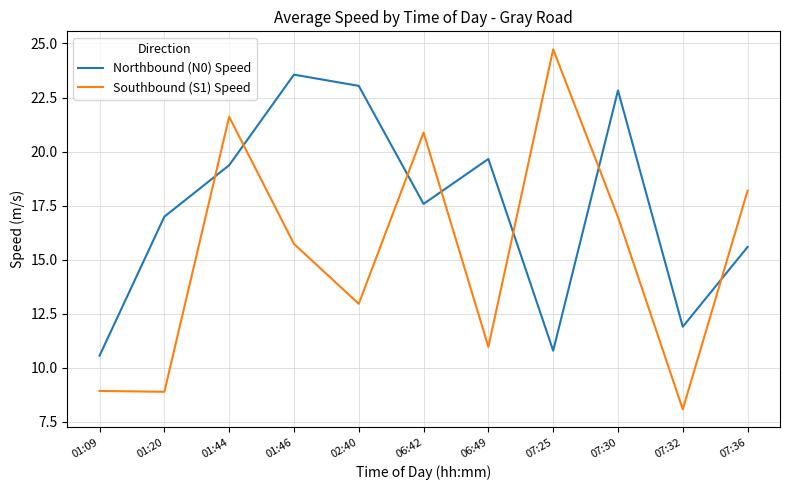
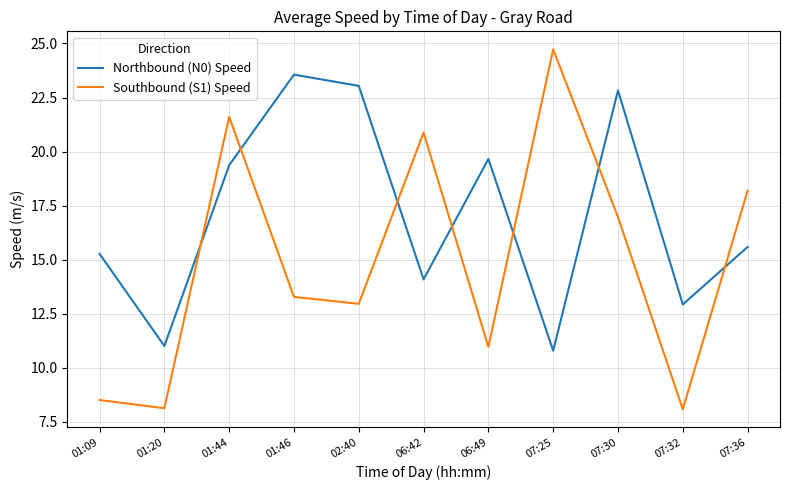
  {
    "Northbound (N0) Speed": {
-     "01:09": 10.6,
-     "01:20": 17.0,
+     "01:09": 15.3,
+     "01:20": 11.0,
      "01:44": 19.4,
      "01:46": 23.6,
      "02:40": 23.0,
-     "06:42": 17.6,
+     "06:42": 14.1,
      "06:49": 19.7,
      "07:25": 10.8,
      "07:30": 22.8,
-     "07:32": 11.9,
+     "07:32": 12.9,
      "07:36": 15.6
    },
    "Southbound (S1) Speed": {
-     "01:09": 8.9,
-     "01:20": 8.9,
+     "01:09": 8.5,
+     "01:20": 8.1,
      "01:44": 21.6,
-     "01:46": 15.7,
+     "01:46": 13.3,
      "02:40": 13.0,
      "06:42": 20.9,
      "06:49": 11.0,
      "07:25": 24.7,
      "07:30": 17.0,
      "07:32": 8.1,
      "07:36": 18.2
    }
  }
